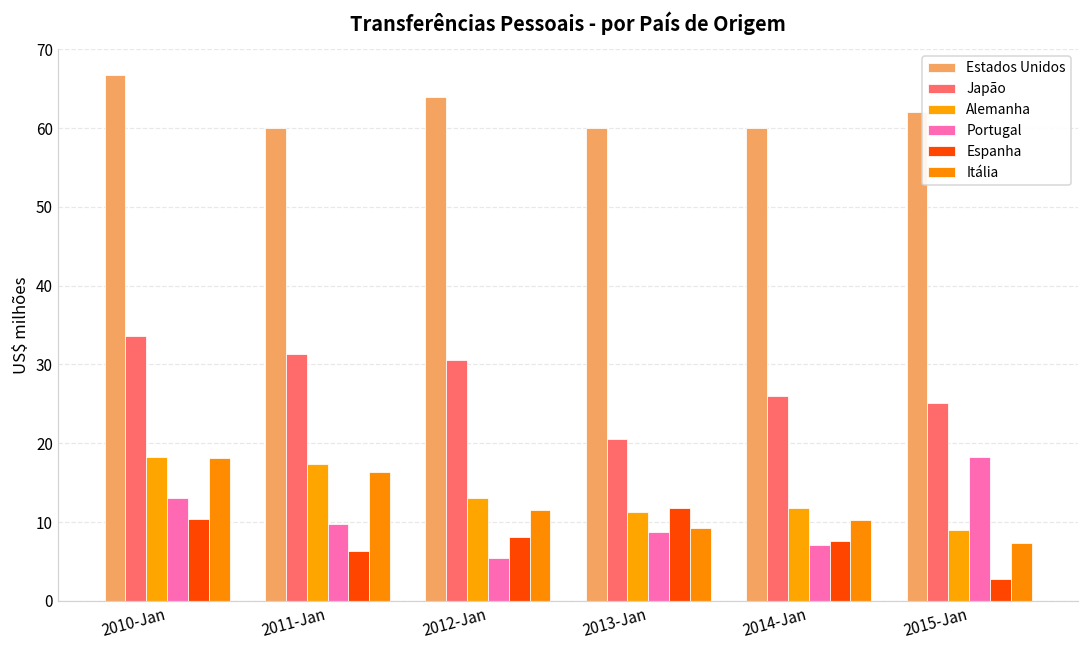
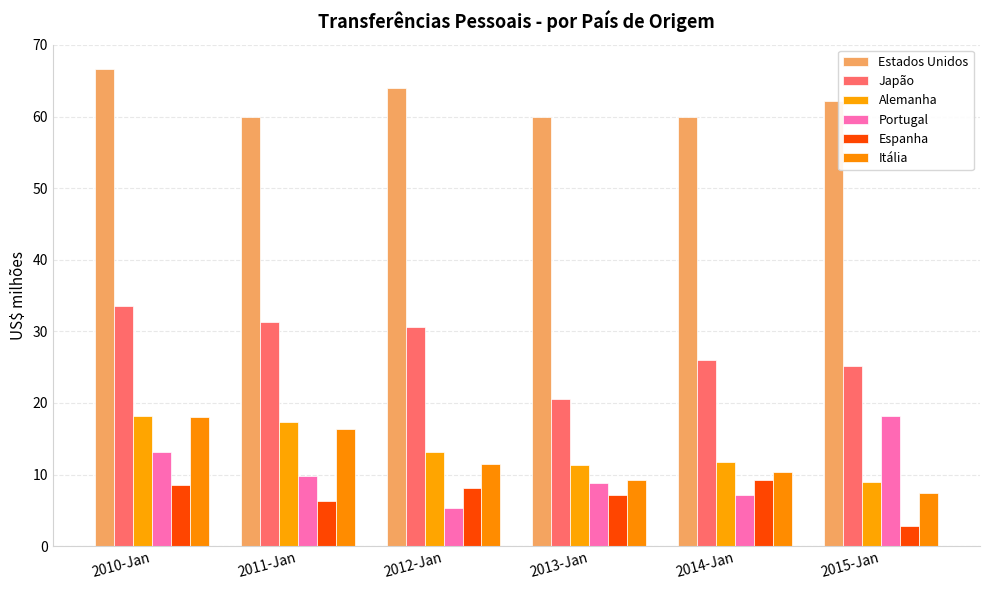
  {
    "Portugal": {
      "2010-Jan": 13,
      "2011-Jan": 10,
      "2012-Jan": 5,
      "2013-Jan": 9,
      "2014-Jan": 7,
      "2015-Jan": 18
    },
    "Espanha": {
-     "2010-Jan": 10,
+     "2010-Jan": 9,
      "2011-Jan": 6,
      "2012-Jan": 8,
-     "2013-Jan": 12,
-     "2014-Jan": 8,
+     "2013-Jan": 7,
+     "2014-Jan": 9,
      "2015-Jan": 3
    }
  }
